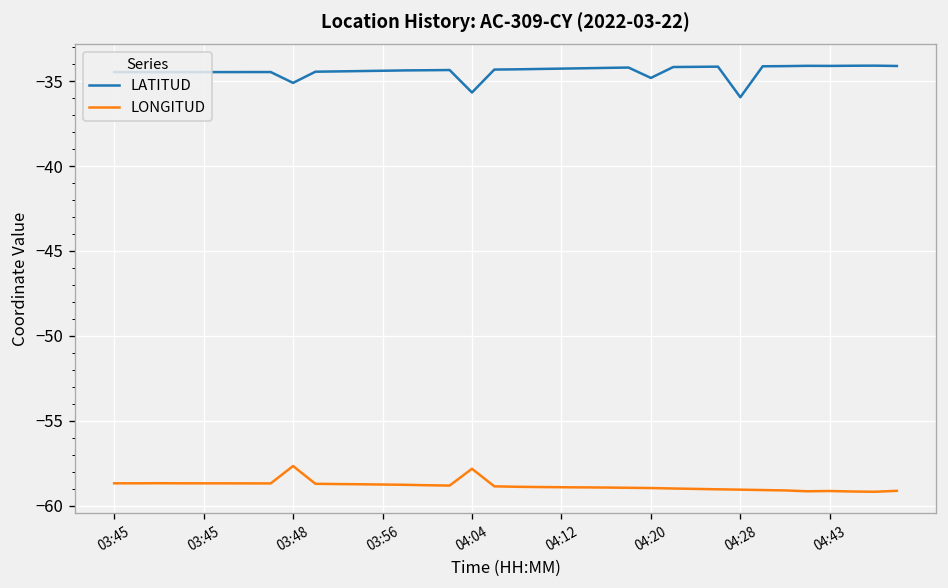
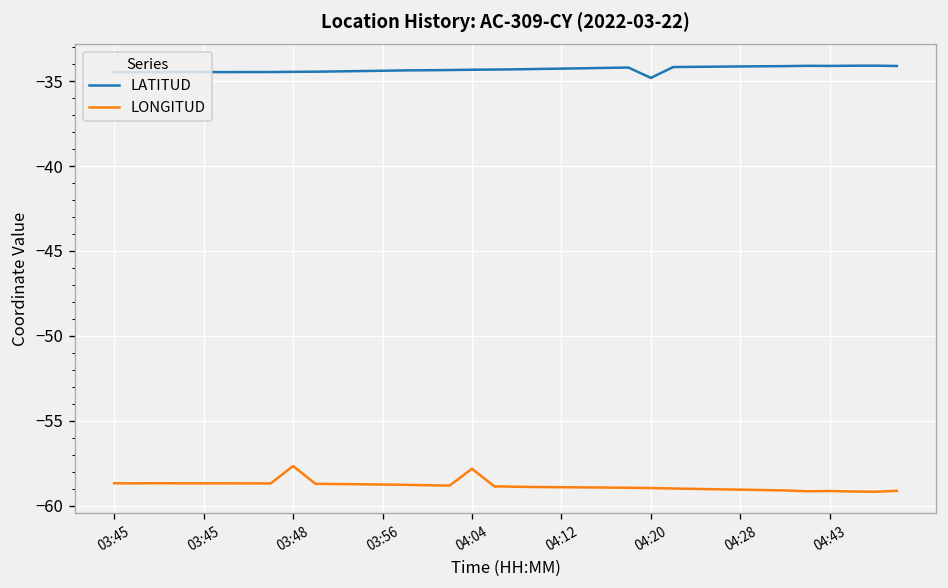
  {
    "LATITUD": {
-     "03:48": -35.1,
+     "03:48": -34.5,
      "03:56": -34.4,
-     "04:04": -35.7,
+     "04:04": -34.3,
      "04:12": -34.3,
      "04:20": -34.8,
-     "04:28": -36.0
+     "04:28": -34.1
    },
    "LONGITUD": {
      "03:48": -57.7,
      "03:56": -58.7,
      "04:04": -57.8,
      "04:12": -58.9,
      "04:20": -58.9,
      "04:28": -59.0
    }
  }
